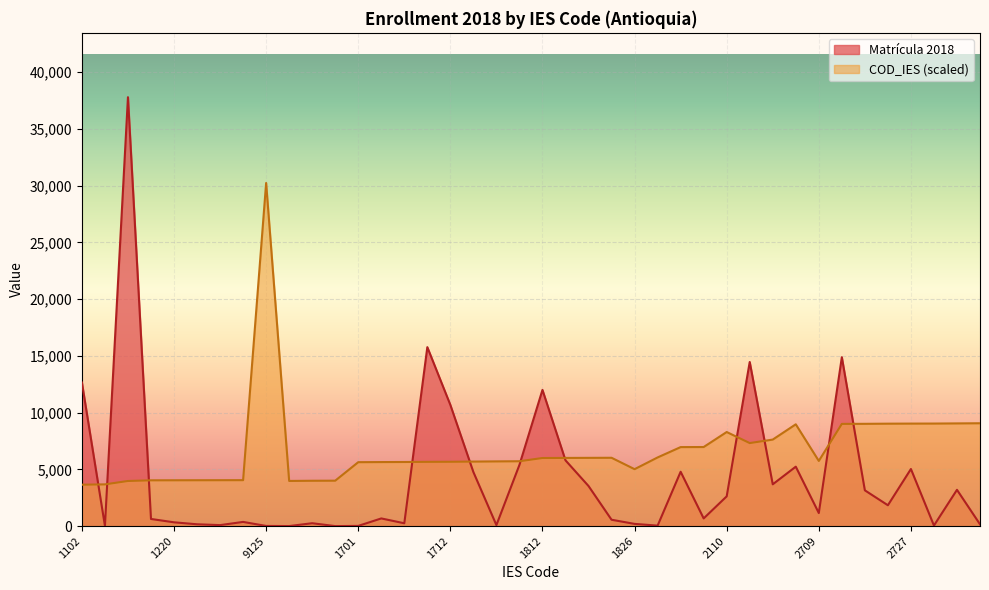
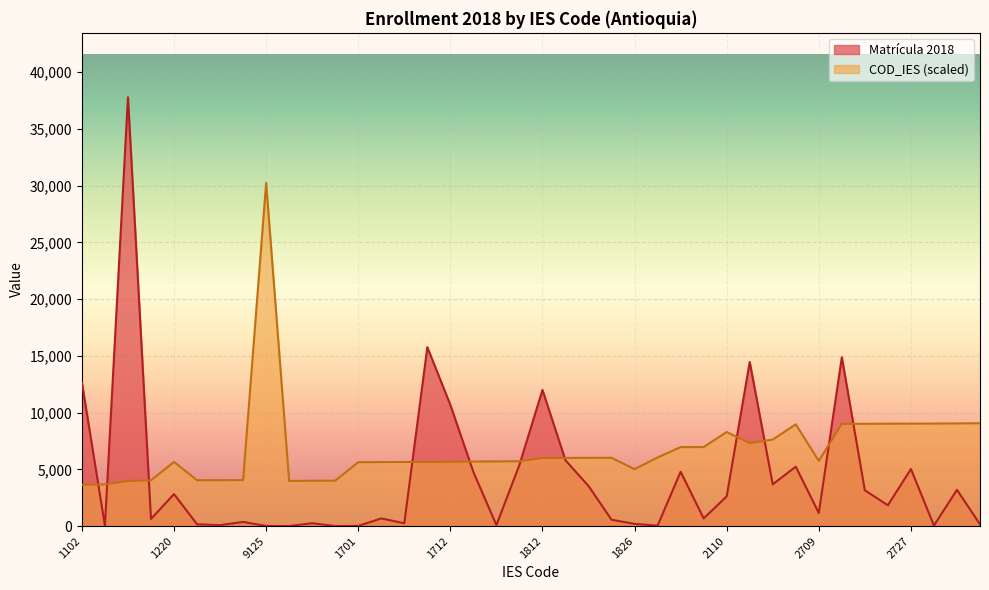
  {
    "Matrícula 2018": {
      "1102": "12,700",
-     "1220": "300",
+     "1220": "2,800",
      "9125": "0",
      "1701": "0",
      "1712": "10,700",
      "1812": "12,000",
      "1826": "200",
      "2110": "2,600",
      "2709": "1,200",
      "2727": "5,000"
    },
    "COD_IES (scaled)": {
      "1102": "3,700",
-     "1220": "4,000",
+     "1220": "5,700",
      "9125": "30,200",
      "1701": "5,600",
      "1712": "5,700",
      "1812": "6,000",
      "1826": "5,000",
      "2110": "8,300",
      "2709": "5,700",
      "2727": "9,000"
    }
  }
